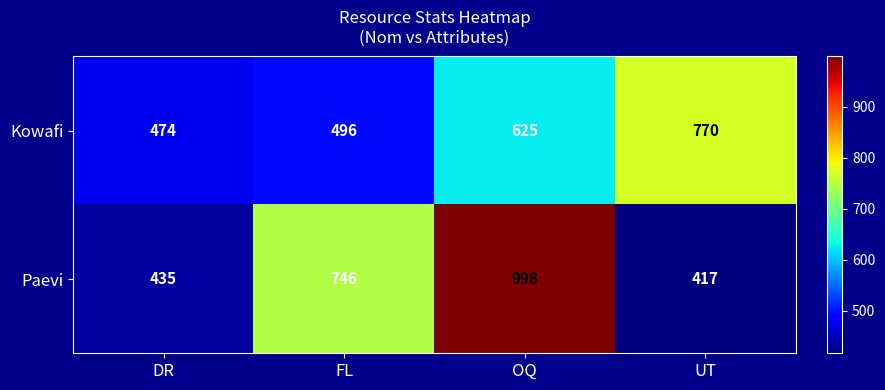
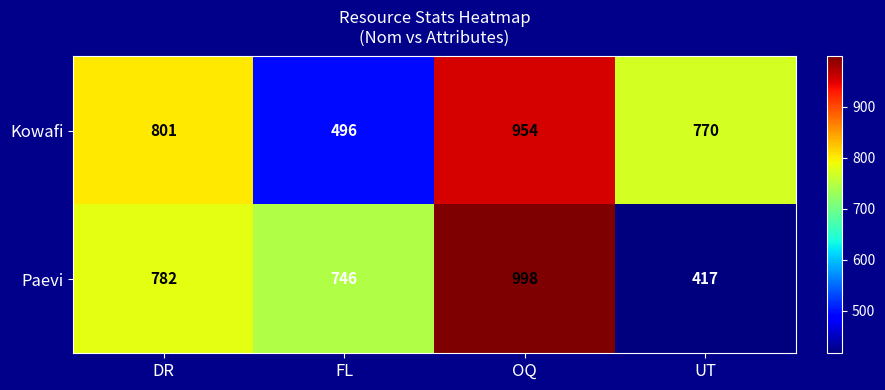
  {
    "Kowafi": {
-     "DR": 474,
+     "DR": 801,
      "FL": 496,
-     "OQ": 625,
+     "OQ": 954,
      "UT": 770
    },
    "Paevi": {
-     "DR": 435,
+     "DR": 782,
      "FL": 746,
      "OQ": 998,
      "UT": 417
    }
  }
